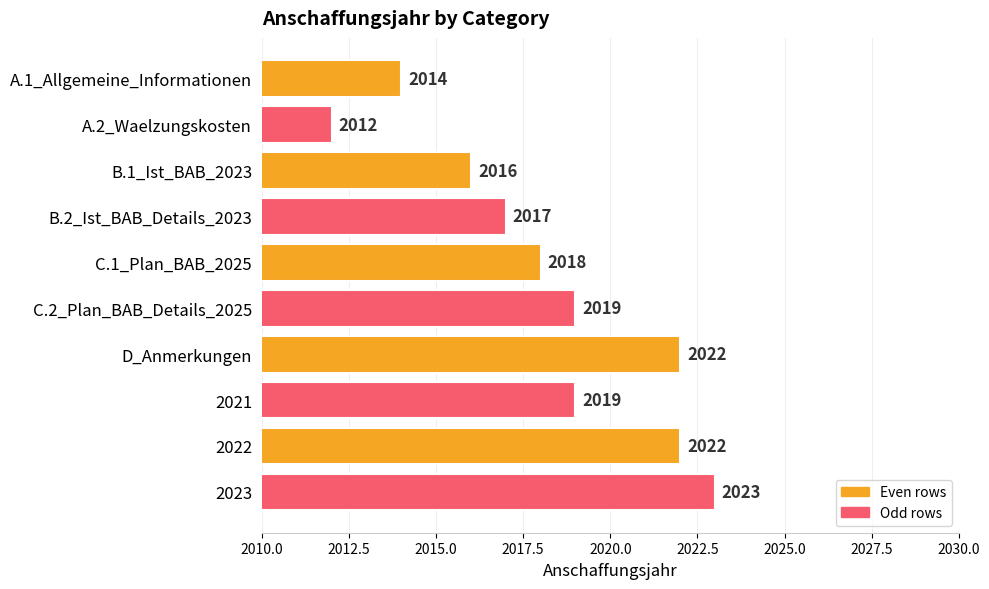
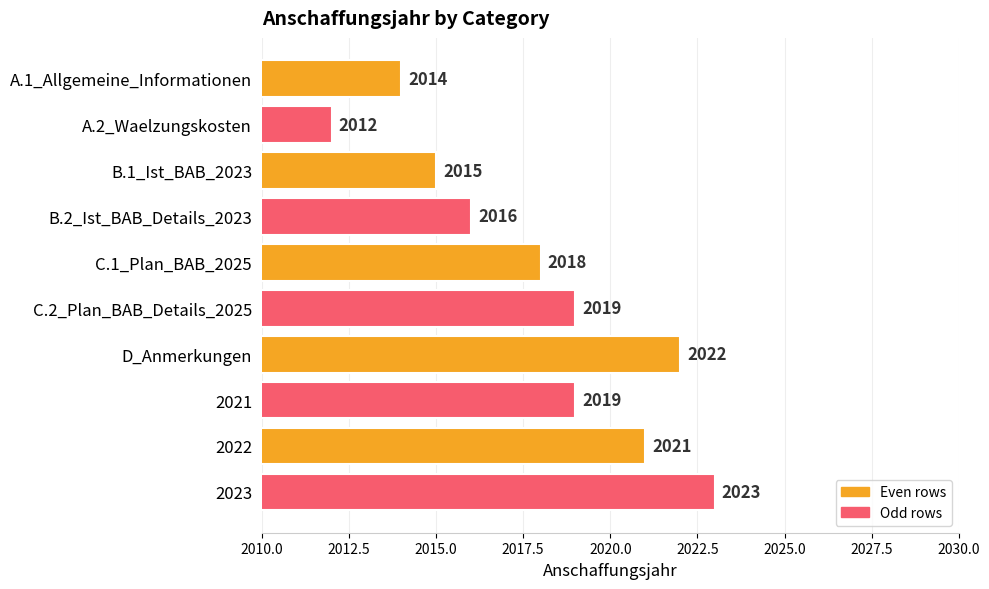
  {
    "A.1_Allgemeine_Informationen": 2014,
    "A.2_Waelzungskosten": 2012,
-   "B.1_Ist_BAB_2023": 2016,
-   "B.2_Ist_BAB_Details_2023": 2017,
+   "B.1_Ist_BAB_2023": 2015,
+   "B.2_Ist_BAB_Details_2023": 2016,
    "C.1_Plan_BAB_2025": 2018,
    "C.2_Plan_BAB_Details_2025": 2019,
    "D_Anmerkungen": 2022,
    "2021": 2019,
-   "2022": 2022,
+   "2022": 2021,
    "2023": 2023
  }
